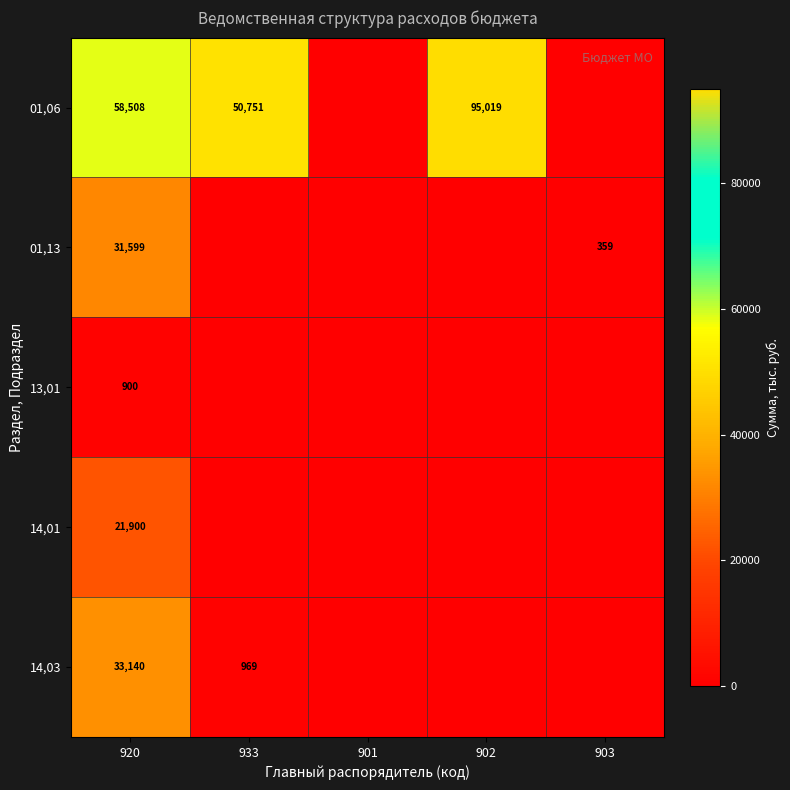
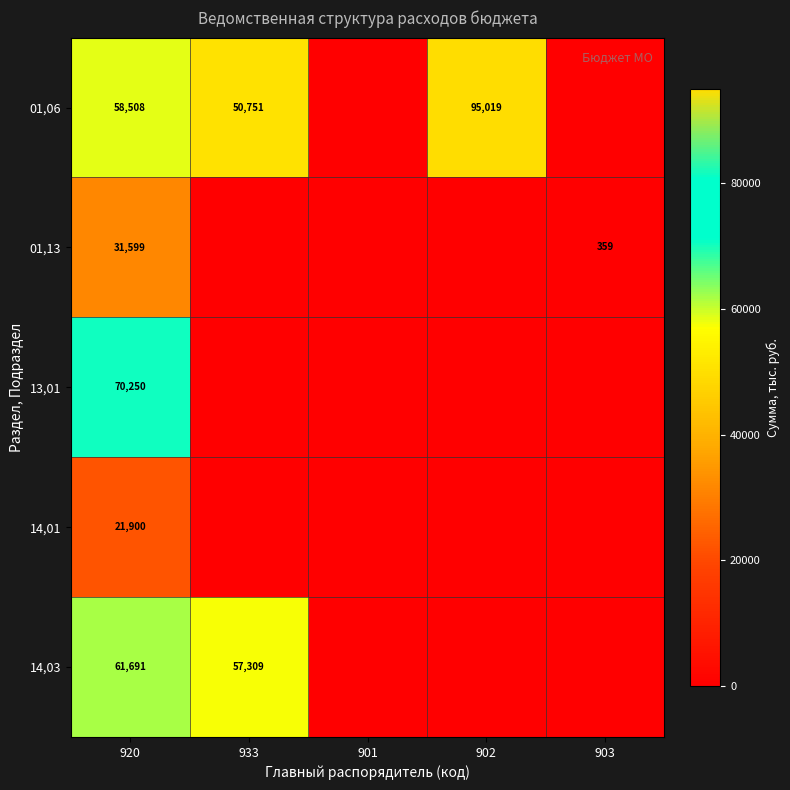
  {
    "01,06": {
      "920": "58,508",
      "933": "50,751",
      "902": "95,019"
    },
    "01,13": {
      "920": "31,599",
      "903": "359"
    },
    "13,01": {
-     "920": "900"
+     "920": "70,250"
    },
    "14,01": {
      "920": "21,900"
    },
    "14,03": {
-     "920": "33,140",
-     "933": "969"
+     "920": "61,691",
+     "933": "57,309"
    }
  }
